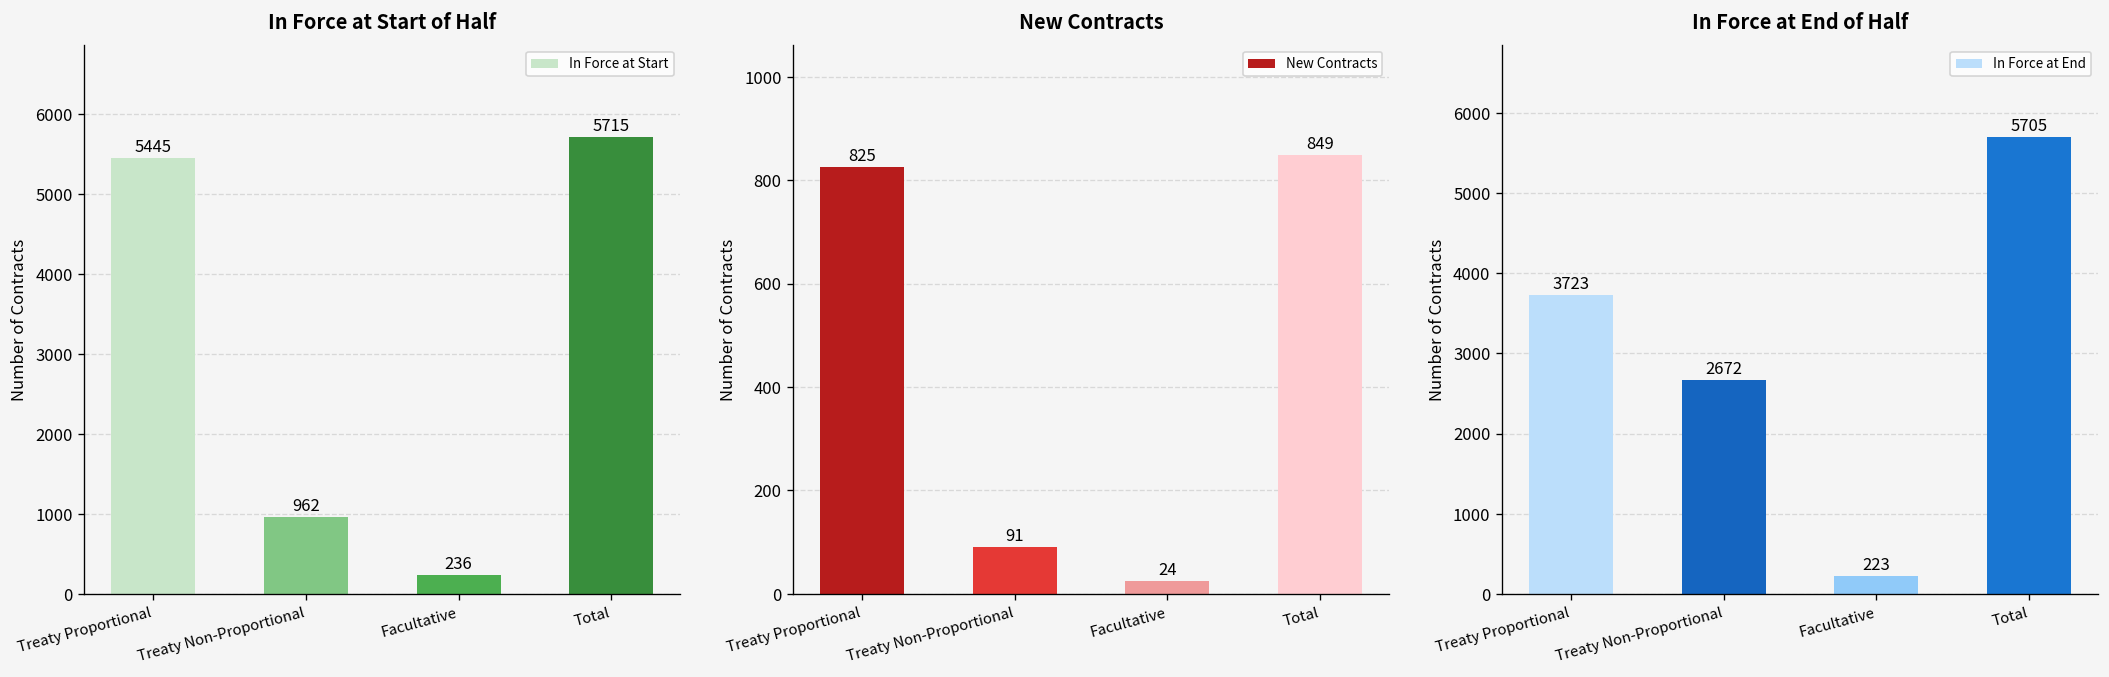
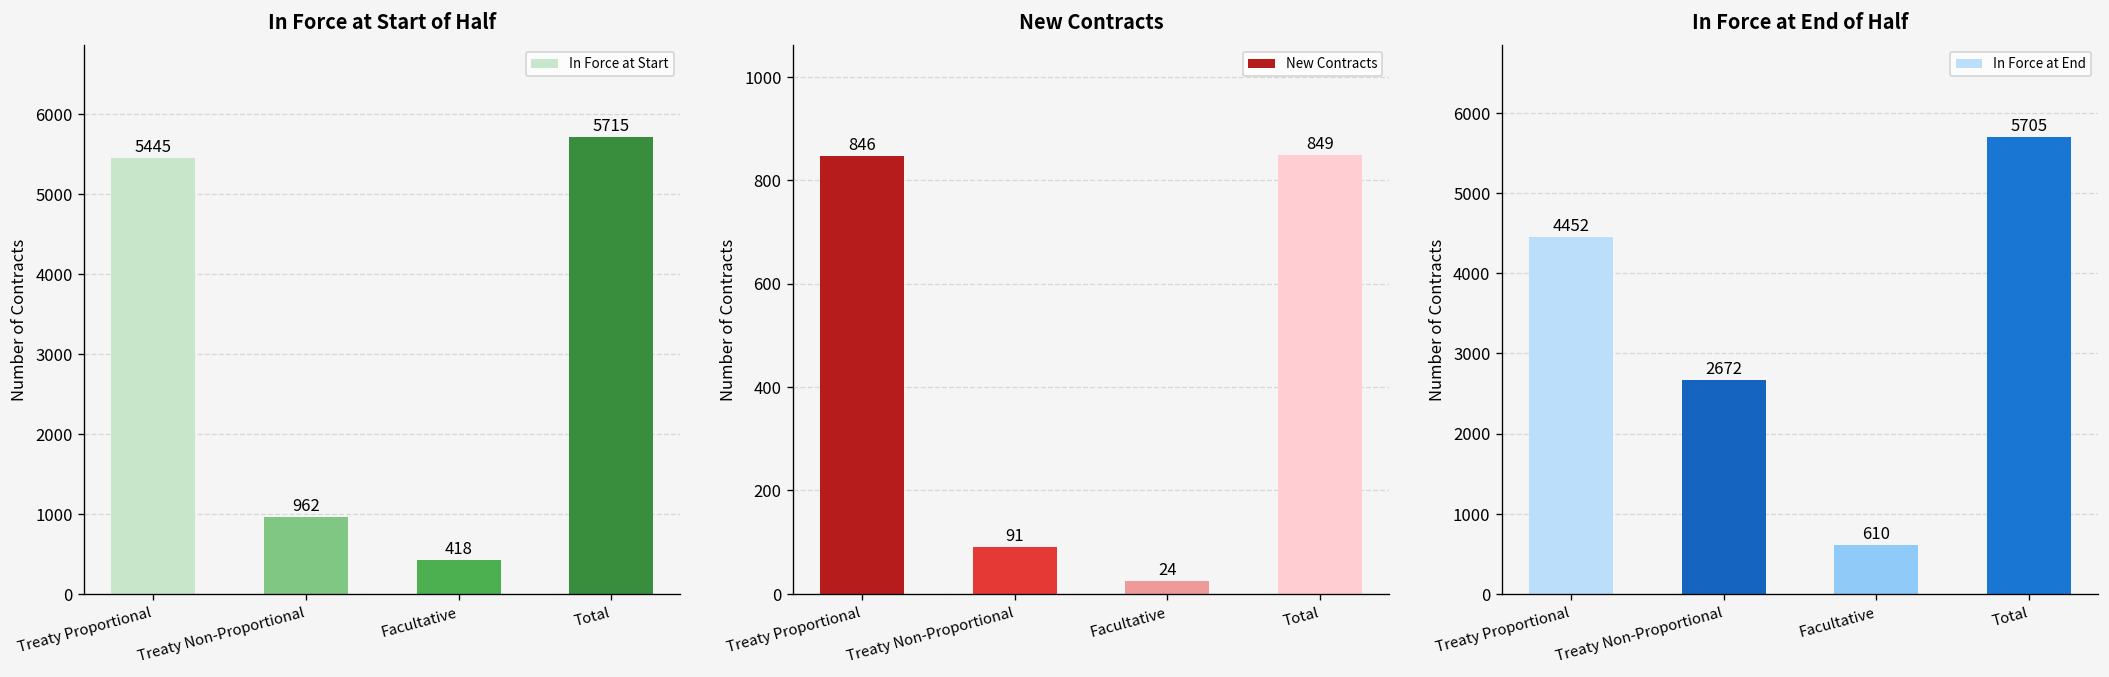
  {
    "In Force at Start of Half": {
      "Treaty Proportional": 5445,
      "Treaty Non-Proportional": 962,
-     "Facultative": 236,
+     "Facultative": 418,
      "Total": 5715
    },
    "New Contracts": {
-     "Treaty Proportional": 825,
+     "Treaty Proportional": 846,
      "Treaty Non-Proportional": 91,
      "Facultative": 24,
      "Total": 849
    },
    "In Force at End of Half": {
-     "Treaty Proportional": 3723,
+     "Treaty Proportional": 4452,
      "Treaty Non-Proportional": 2672,
-     "Facultative": 223,
+     "Facultative": 610,
      "Total": 5705
    }
  }
